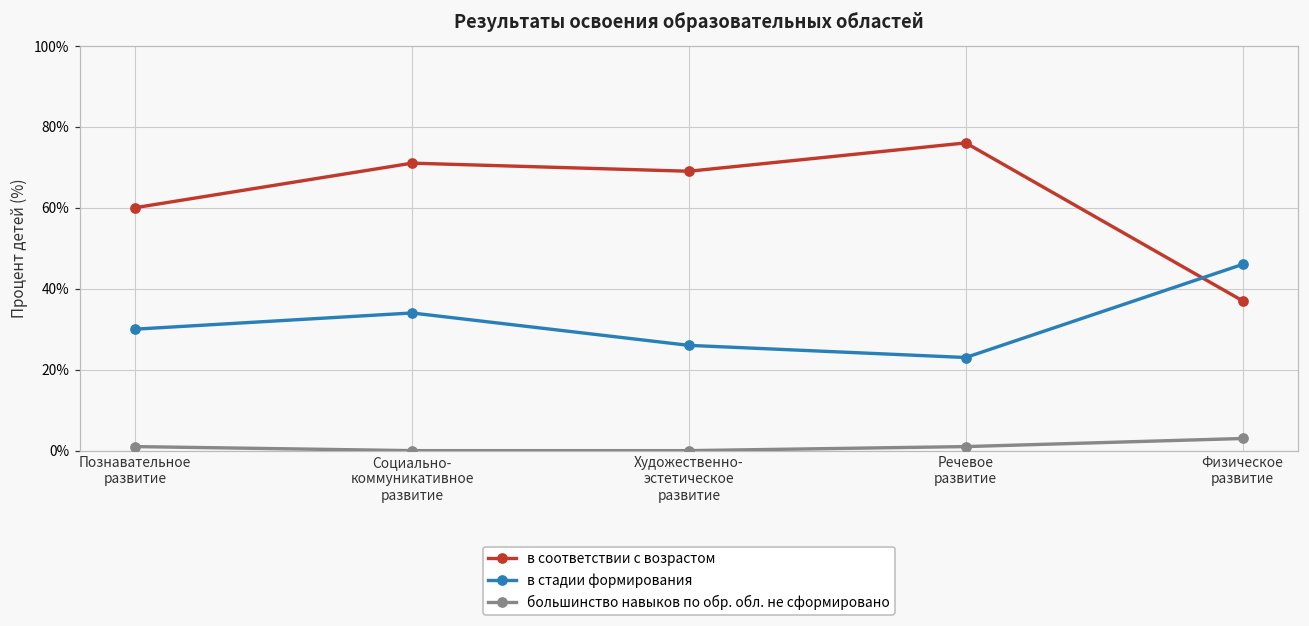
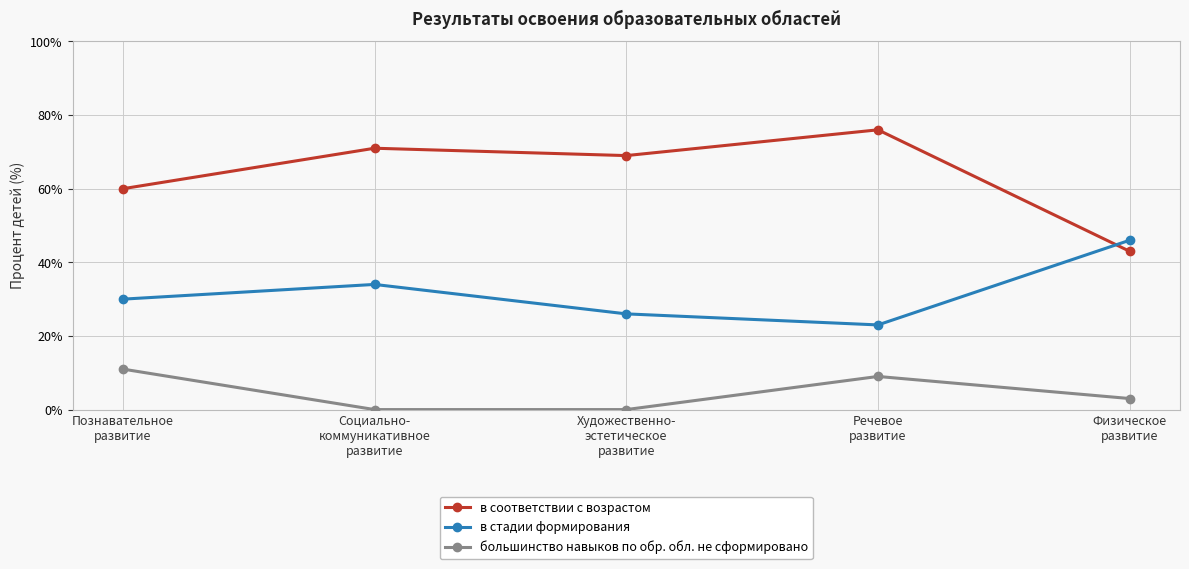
  {
    "в соответствии с возрастом": {
      "Познавательное развитие": "60%",
      "Социально- коммуникативное развитие": "71%",
      "Художественно- эстетическое развитие": "69%",
      "Речевое развитие": "76%",
-     "Физическое развитие": "37%"
+     "Физическое развитие": "43%"
    },
    "в стадии формирования": {
      "Познавательное развитие": "30%",
      "Социально- коммуникативное развитие": "34%",
      "Художественно- эстетическое развитие": "26%",
      "Речевое развитие": "23%",
      "Физическое развитие": "46%"
    },
    "большинство навыков по обр. обл. не сформировано": {
-     "Познавательное развитие": "1%",
+     "Познавательное развитие": "11%",
      "Социально- коммуникативное развитие": "0%",
      "Художественно- эстетическое развитие": "0%",
-     "Речевое развитие": "1%",
+     "Речевое развитие": "9%",
      "Физическое развитие": "3%"
    }
  }
